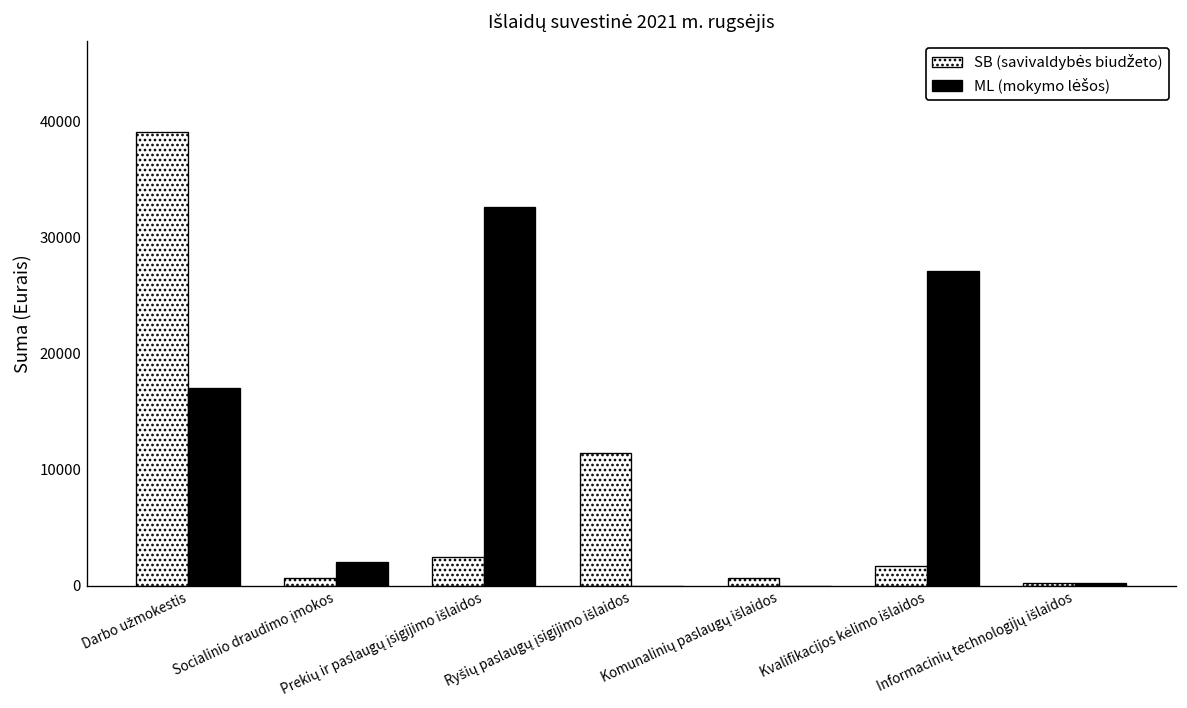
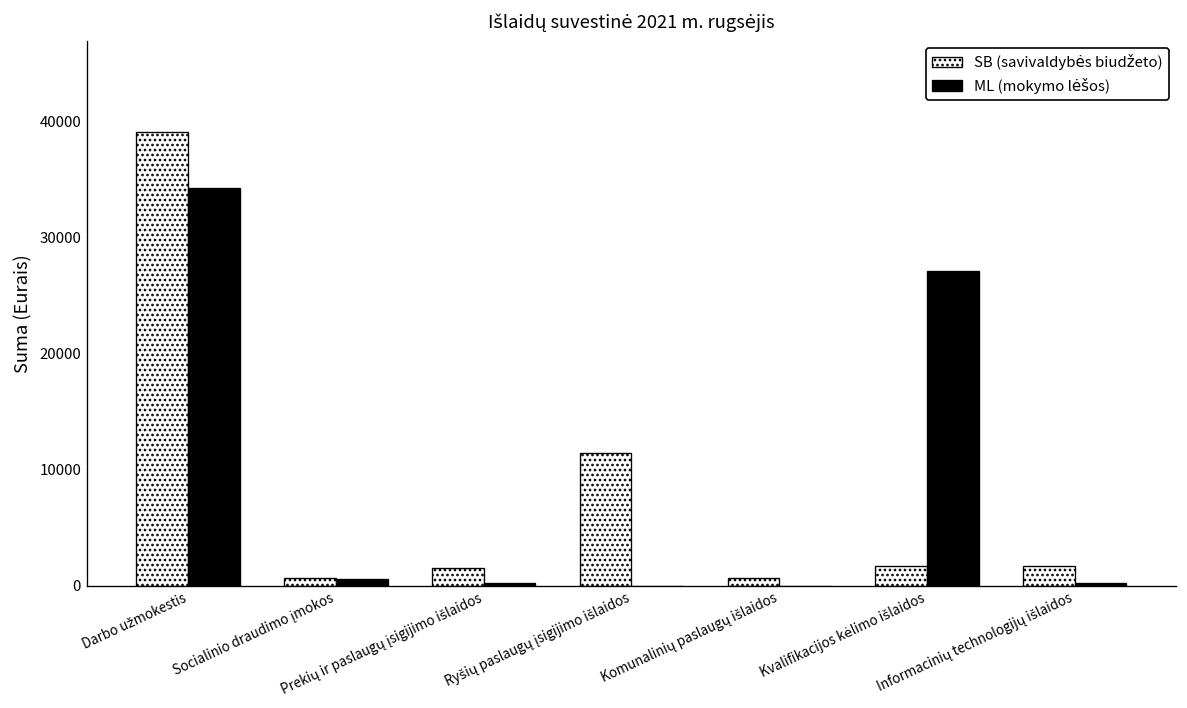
  {
    "SB (savivaldybės biudžeto)": {
      "Darbo užmokestis": 39000,
      "Socialinio draudimo įmokos": 1000,
-     "Prekių ir paslaugų įsigijimo išlaidos": 2000,
+     "Prekių ir paslaugų įsigijimo išlaidos": 1000,
      "Ryšių paslaugų įsigijimo išlaidos": 11000,
      "Komunalinių paslaugų išlaidos": 1000,
      "Kvalifikacijos kėlimo išlaidos": 2000,
-     "Informacinių technologijų išlaidos": 0
+     "Informacinių technologijų išlaidos": 2000
    },
    "ML (mokymo lėšos)": {
-     "Darbo užmokestis": 17000,
-     "Socialinio draudimo įmokos": 2000,
-     "Prekių ir paslaugų įsigijimo išlaidos": 33000,
+     "Darbo užmokestis": 34000,
+     "Socialinio draudimo įmokos": 1000,
+     "Prekių ir paslaugų įsigijimo išlaidos": 0,
      "Ryšių paslaugų įsigijimo išlaidos": 0,
      "Komunalinių paslaugų išlaidos": 0,
      "Kvalifikacijos kėlimo išlaidos": 27000
    }
  }
